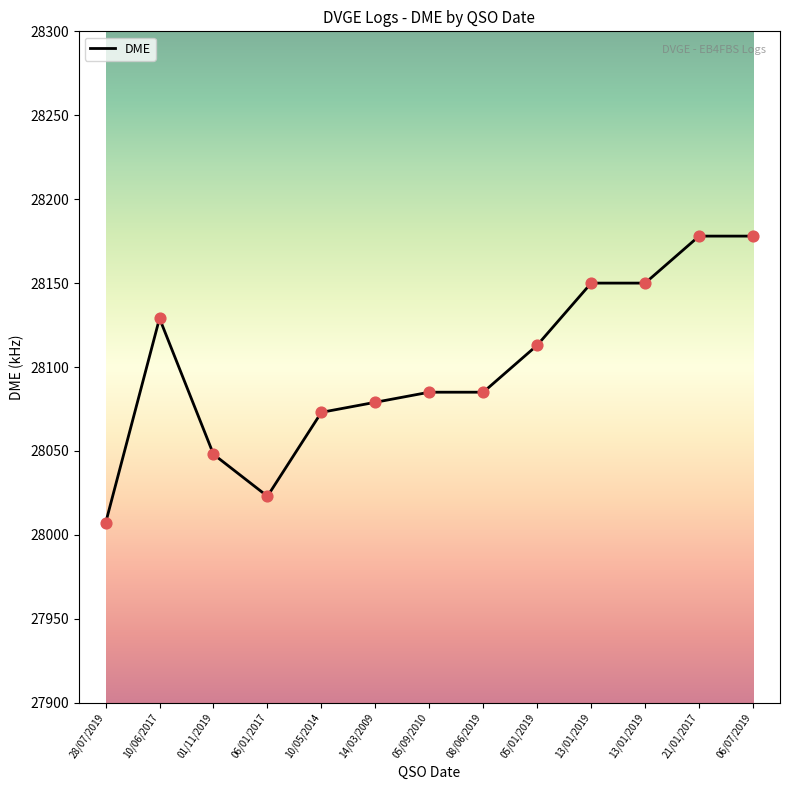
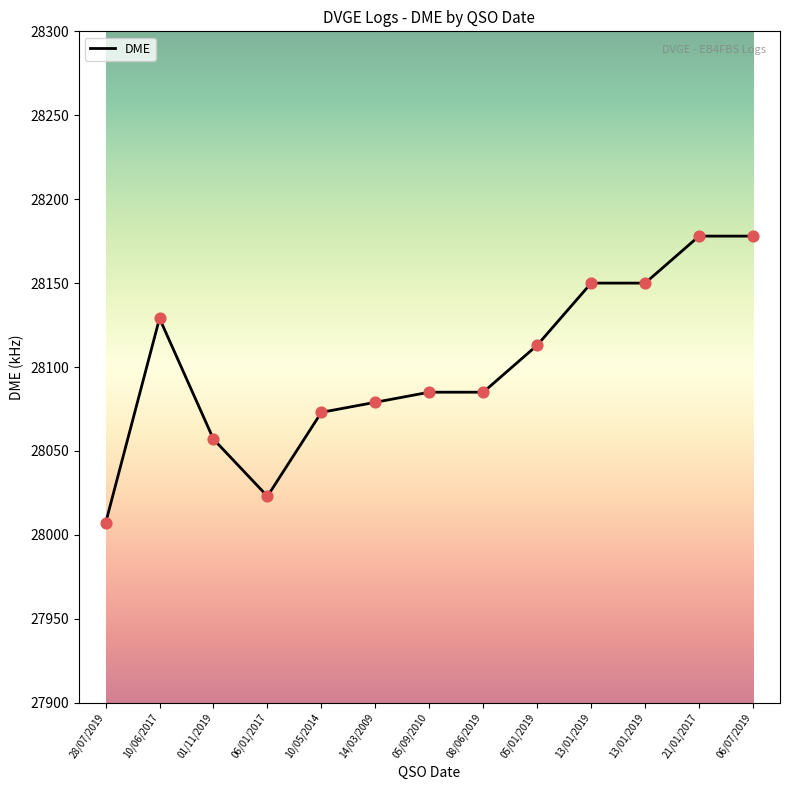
  {
    "28/07/2019": 28007,
    "10/06/2017": 28129,
-   "01/11/2019": 28048,
+   "01/11/2019": 28057,
    "06/01/2017": 28023,
    "10/05/2014": 28073,
    "14/03/2009": 28079,
    "05/09/2010": 28085,
    "08/06/2019": 28085,
    "05/01/2019": 28113,
    "21/01/2017": 28178,
    "06/07/2019": 28178
  }
